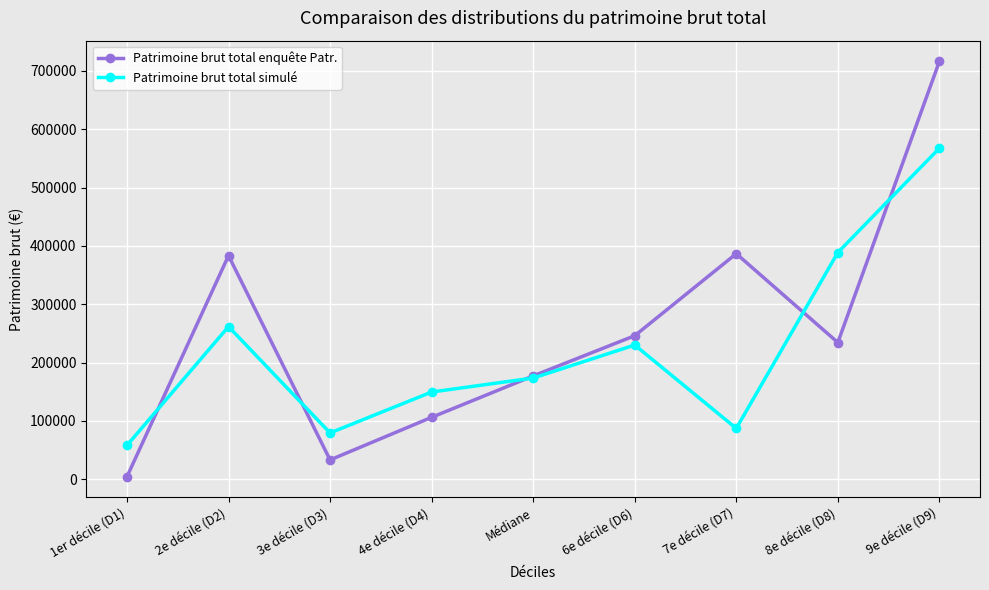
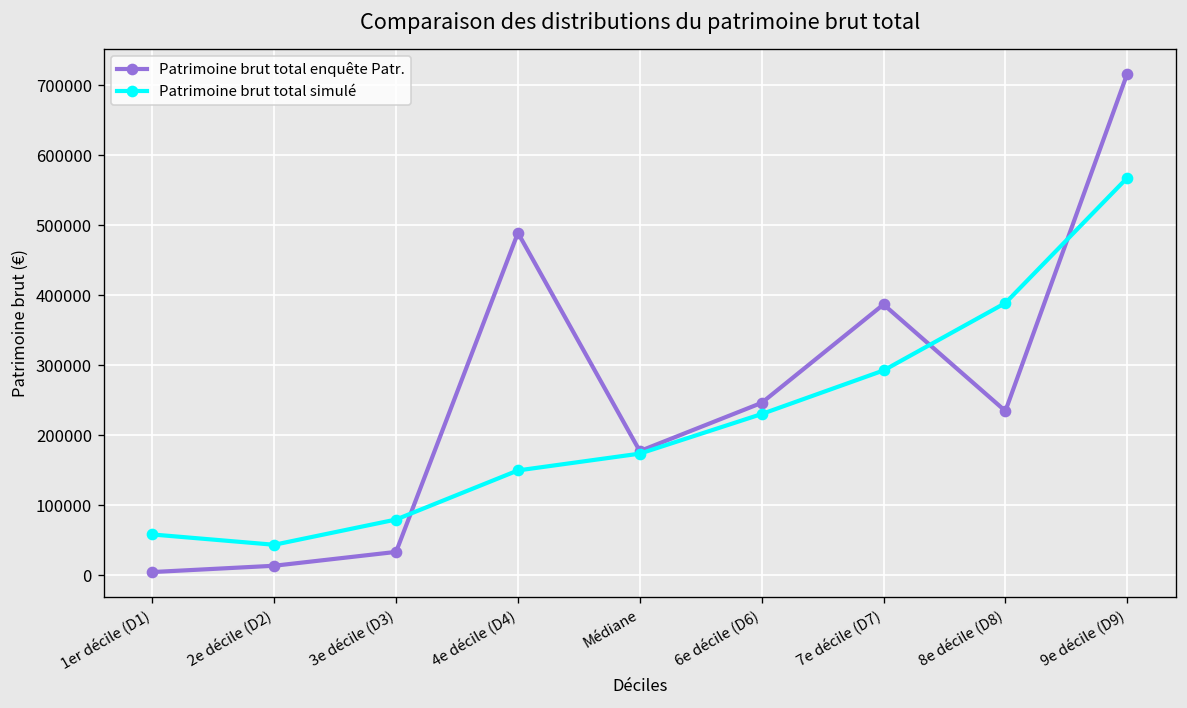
  {
    "Patrimoine brut total enquête Patr.": {
      "1er décile (D1)": 0,
-     "2e décile (D2)": 380000,
+     "2e décile (D2)": 10000,
      "3e décile (D3)": 30000,
-     "4e décile (D4)": 110000,
+     "4e décile (D4)": 490000,
      "6e décile (D6)": 250000,
      "7e décile (D7)": 390000,
      "8e décile (D8)": 230000,
      "9e décile (D9)": 720000
    },
    "Patrimoine brut total simulé": {
      "1er décile (D1)": 60000,
-     "2e décile (D2)": 260000,
+     "2e décile (D2)": 40000,
      "3e décile (D3)": 80000,
      "4e décile (D4)": 150000,
      "6e décile (D6)": 230000,
-     "7e décile (D7)": 90000,
+     "7e décile (D7)": 290000,
      "8e décile (D8)": 390000,
      "9e décile (D9)": 570000
    }
  }
